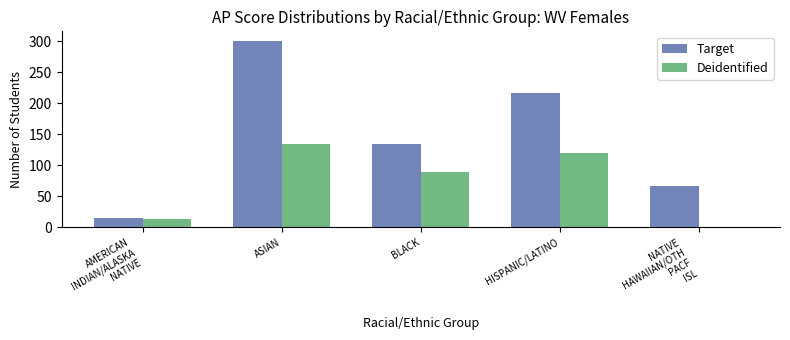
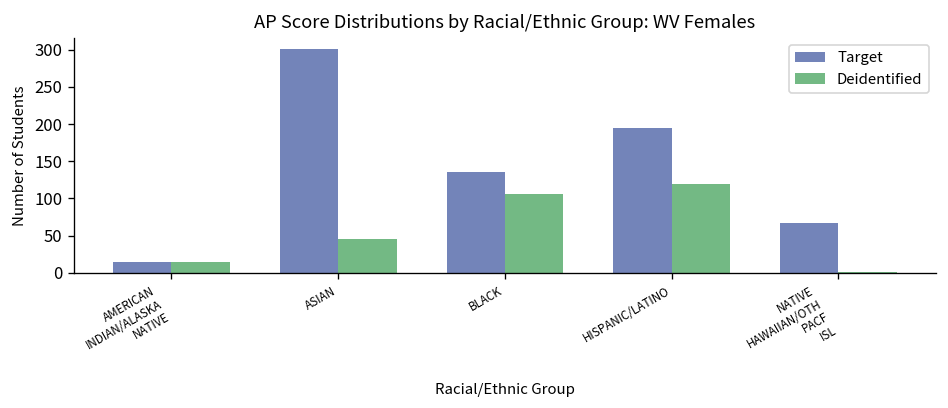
  {
    "Target": {
      "AMERICAN INDIAN/ALASKA NATIVE": 20,
      "ASIAN": 300,
      "BLACK": 140,
-     "HISPANIC/LATINO": 220,
+     "HISPANIC/LATINO": 200,
      "NATIVE HAWAIIAN/OTH PACF ISL": 70
    },
    "Deidentified": {
      "AMERICAN INDIAN/ALASKA NATIVE": 10,
-     "ASIAN": 140,
-     "BLACK": 90,
+     "ASIAN": 50,
+     "BLACK": 110,
      "HISPANIC/LATINO": 120
    }
  }
